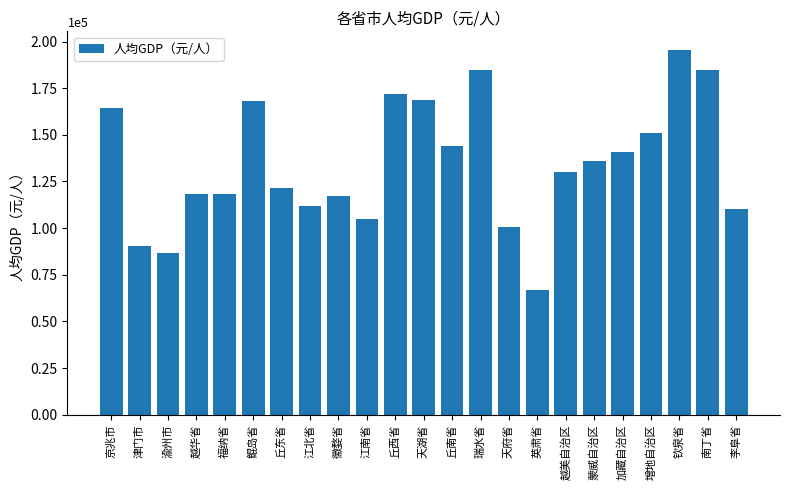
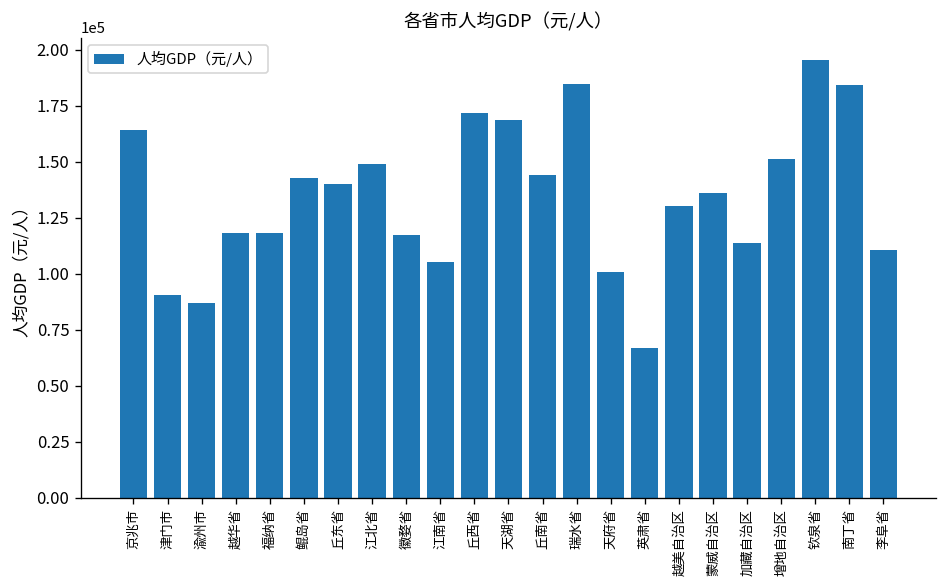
  {
    "京兆市": 164000,
    "津门市": 90000,
    "渝州市": 87000,
    "越华省": 118000,
    "福纳省": 118000,
-   "鲲岛省": 168000,
-   "丘东省": 121000,
-   "江北省": 112000,
+   "鲲岛省": 143000,
+   "丘东省": 140000,
+   "江北省": 149000,
    "徽婺省": 117000,
    "江南省": 105000,
    "丘西省": 172000,
    "天湖省": 169000,
    "丘南省": 144000,
    "瑞水省": 185000,
    "天府省": 101000,
    "英肃省": 67000,
    "越美自治区": 130000,
    "蒙威自治区": 136000,
-   "加藏自治区": 141000,
+   "加藏自治区": 114000,
    "增地自治区": 151000,
    "钦泉省": 196000,
    "南丁省": 185000,
    "李阜省": 110000
  }
